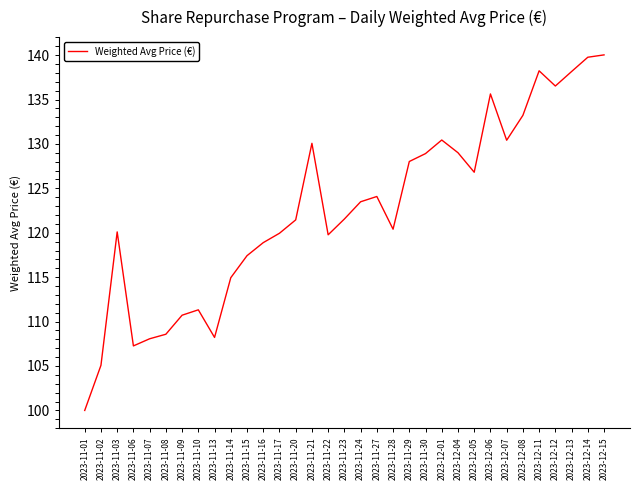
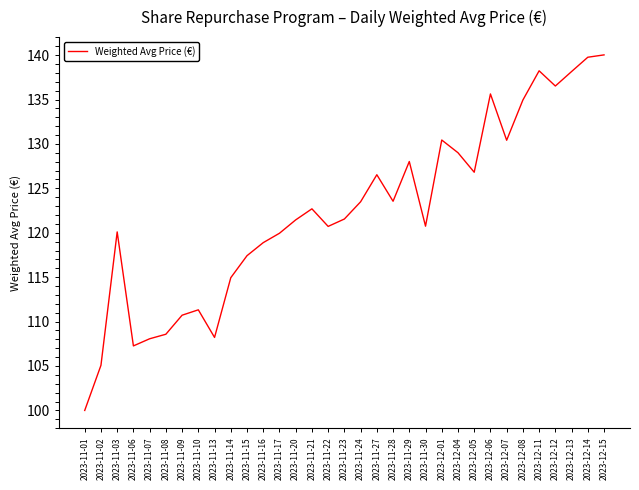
  {
    "2023-11-01": 100,
    "2023-11-02": 105,
    "2023-11-03": 120,
    "2023-11-06": 107,
    "2023-11-07": 108,
    "2023-11-08": 109,
    "2023-11-09": 111,
    "2023-11-10": 111,
    "2023-11-13": 108,
    "2023-11-14": 115,
    "2023-11-15": 117,
    "2023-11-16": 119,
    "2023-11-17": 120,
    "2023-11-20": 121,
-   "2023-11-21": 130,
-   "2023-11-22": 120,
+   "2023-11-21": 123,
+   "2023-11-22": 121,
    "2023-11-23": 122,
    "2023-11-24": 123,
-   "2023-11-27": 124,
-   "2023-11-28": 120,
+   "2023-11-27": 127,
+   "2023-11-28": 124,
    "2023-11-29": 128,
-   "2023-11-30": 129,
+   "2023-11-30": 121,
    "2023-12-01": 130,
    "2023-12-04": 129,
    "2023-12-05": 127,
    "2023-12-06": 136,
    "2023-12-07": 130,
-   "2023-12-08": 133,
+   "2023-12-08": 135,
    "2023-12-11": 138,
    "2023-12-12": 137,
    "2023-12-13": 138,
    "2023-12-14": 140,
    "2023-12-15": 140
  }
